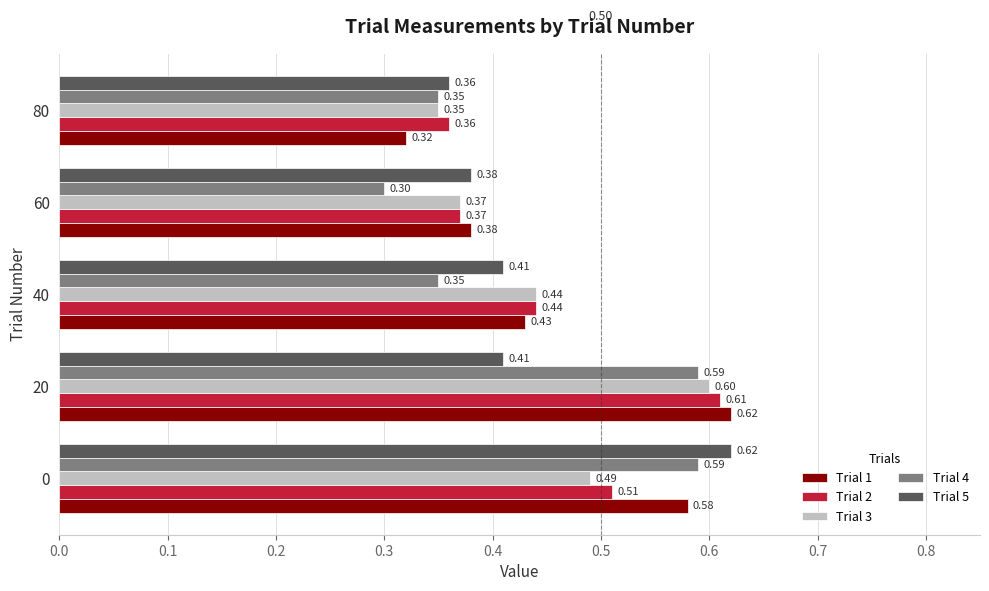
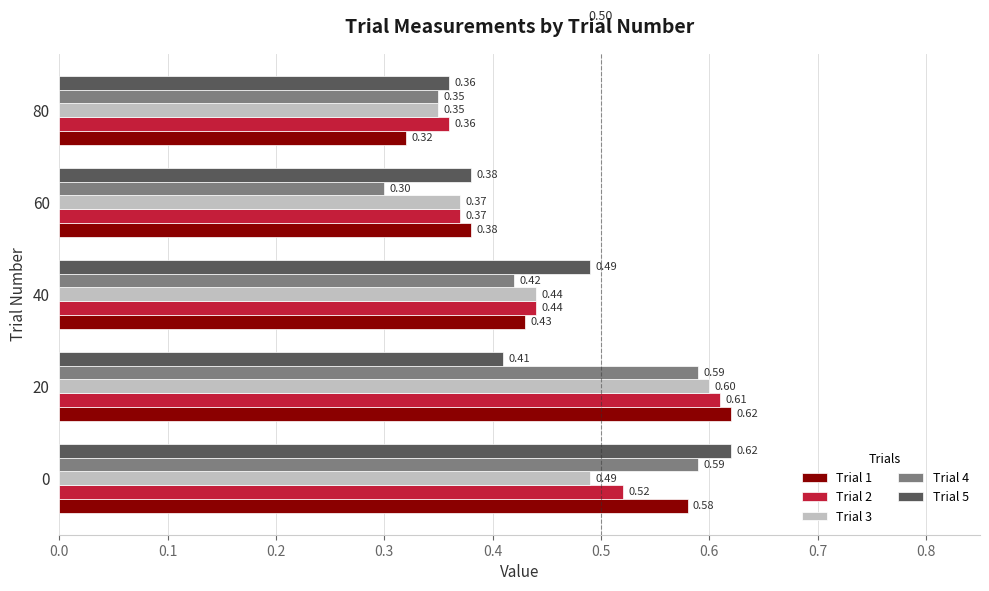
  {
    "Trial 1": {
      "80": 0.32,
      "60": 0.38,
      "40": 0.43,
      "20": 0.62,
      "0": 0.58
    },
    "Trial 2": {
      "80": 0.36,
      "60": 0.37,
      "40": 0.44,
      "20": 0.61,
-     "0": 0.51
+     "0": 0.52
    },
    "Trial 3": {
      "80": 0.35,
      "60": 0.37,
      "40": 0.44,
      "20": 0.60,
      "0": 0.49
    },
    "Trial 4": {
      "80": 0.35,
      "60": 0.30,
-     "40": 0.35,
+     "40": 0.42,
      "20": 0.59,
      "0": 0.59
    },
    "Trial 5": {
      "80": 0.36,
      "60": 0.38,
-     "40": 0.41,
+     "40": 0.49,
      "20": 0.41,
      "0": 0.62
    }
  }
